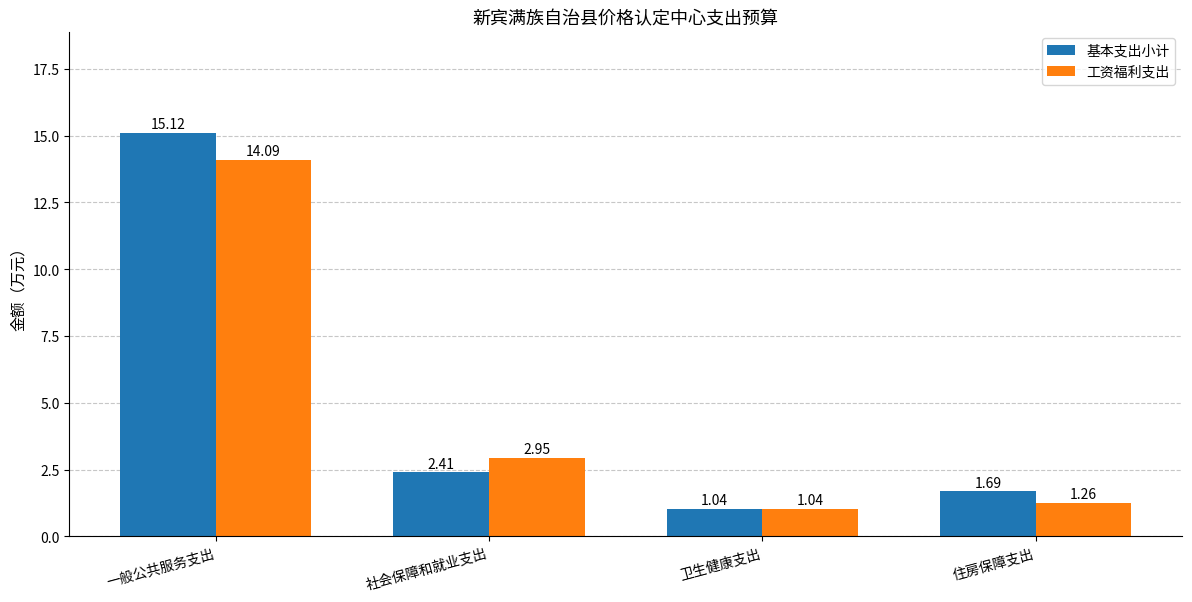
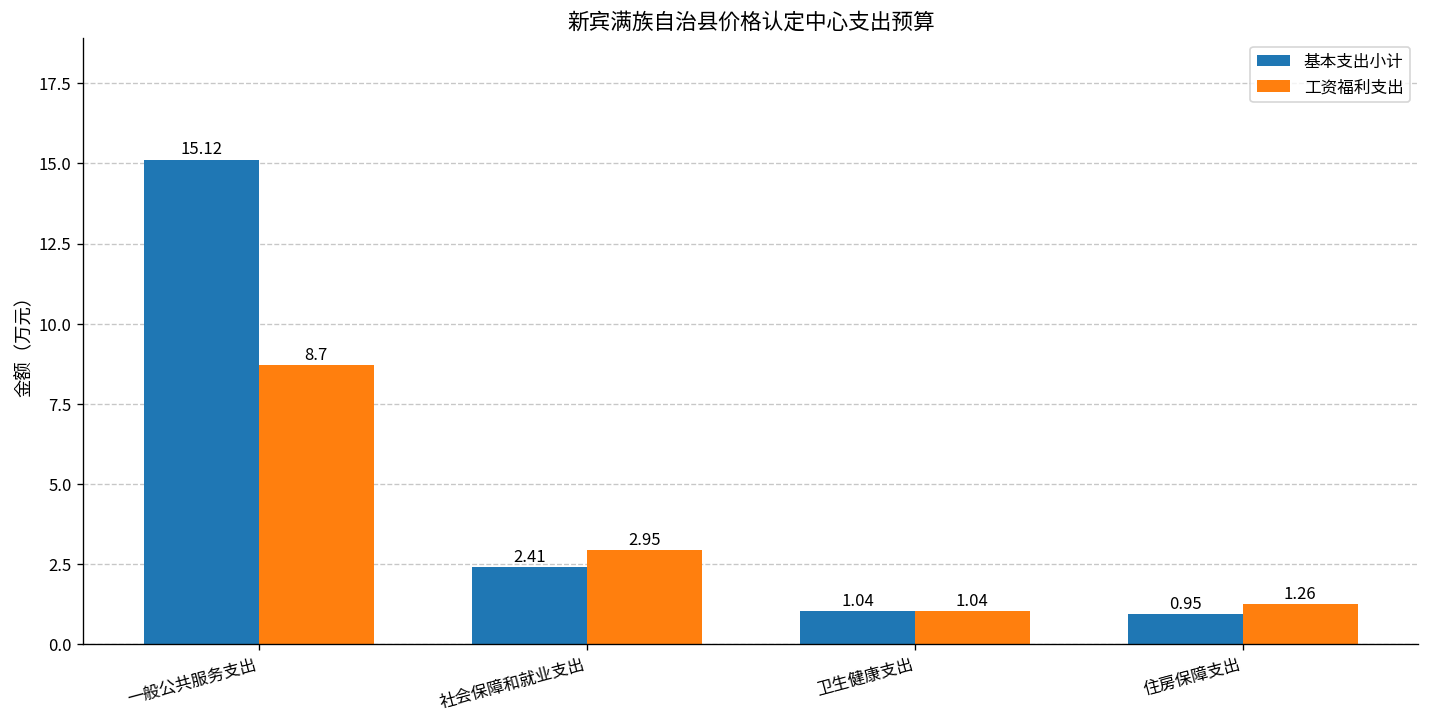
  {
    "基本支出小计": {
      "一般公共服务支出": 15.12,
      "社会保障和就业支出": 2.41,
      "卫生健康支出": 1.04,
-     "住房保障支出": 1.69
+     "住房保障支出": 0.95
    },
    "工资福利支出": {
-     "一般公共服务支出": 14.09,
+     "一般公共服务支出": 8.7,
      "社会保障和就业支出": 2.95,
      "卫生健康支出": 1.04,
      "住房保障支出": 1.26
    }
  }
